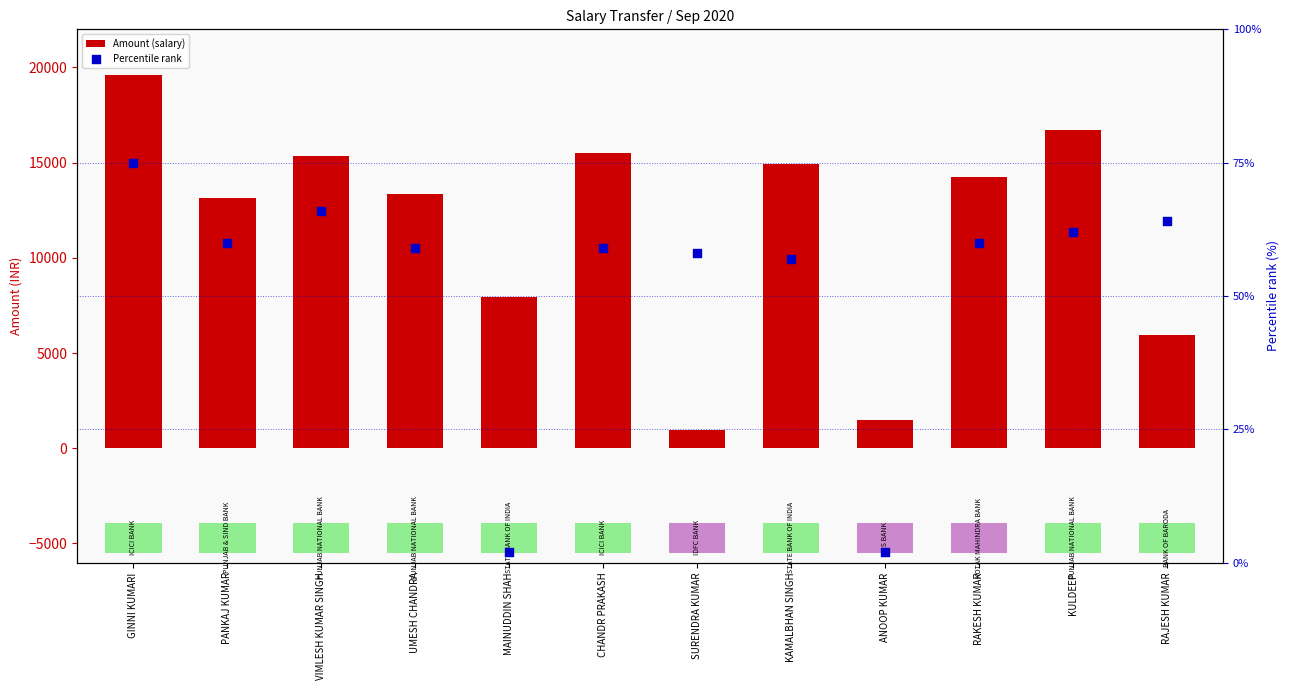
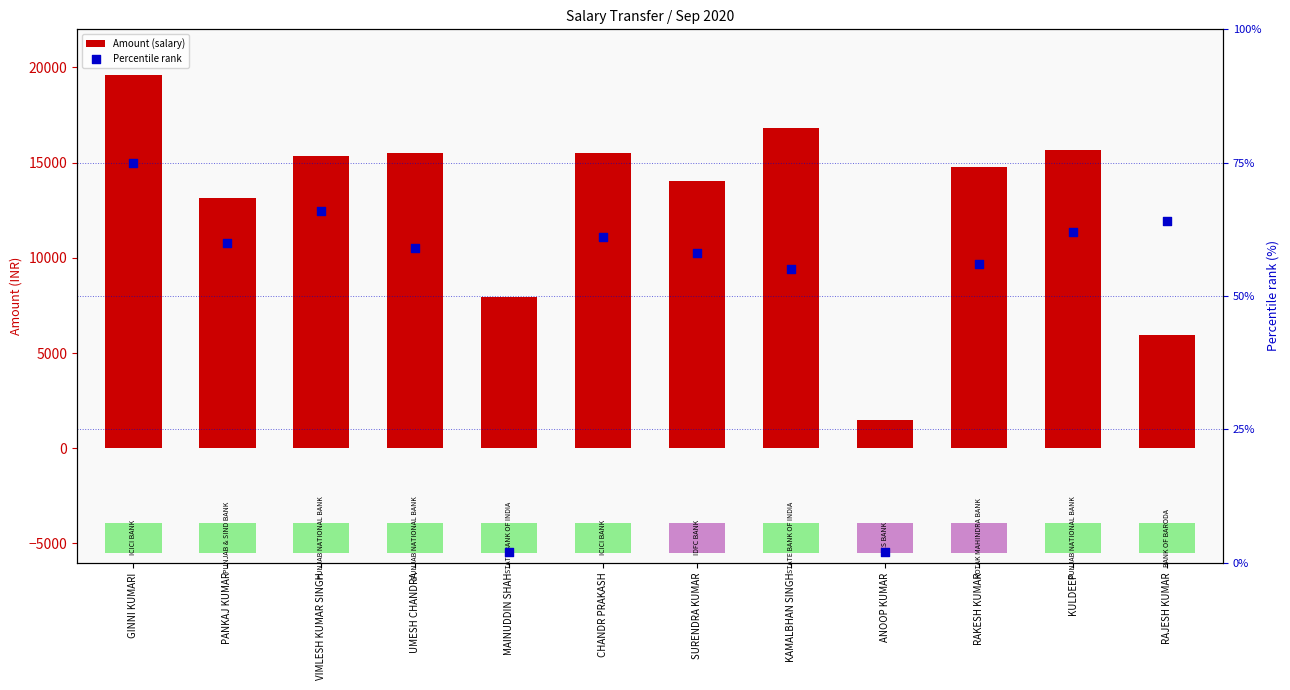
  {
    "Amount (salary)": {
      "GINNI KUMARI": "19600",
      "PANKAJ KUMAR": "13100",
      "VIMLESH KUMAR SINGH": "15400",
-     "UMESH CHANDRA": "13400",
+     "UMESH CHANDRA": "15500",
      "MAINUDDIN SHAH": "7900",
      "CHANDR PRAKASH": "15500",
-     "SURENDRA KUMAR": "900",
-     "KAMALBHAN SINGH": "14900",
+     "SURENDRA KUMAR": "14000",
+     "KAMALBHAN SINGH": "16800",
      "ANOOP KUMAR": "1500",
-     "RAKESH KUMAR": "14200",
-     "KULDEEP": "16700",
+     "RAKESH KUMAR": "14800",
+     "KULDEEP": "15700",
      "RAJESH KUMAR": "5900"
    },
    "Percentile rank": {
-     "CHANDR PRAKASH": "59%",
-     "KAMALBHAN SINGH": "57%",
-     "RAKESH KUMAR": "60%"
+     "CHANDR PRAKASH": "61%",
+     "KAMALBHAN SINGH": "55%",
+     "RAKESH KUMAR": "56%"
    }
  }
